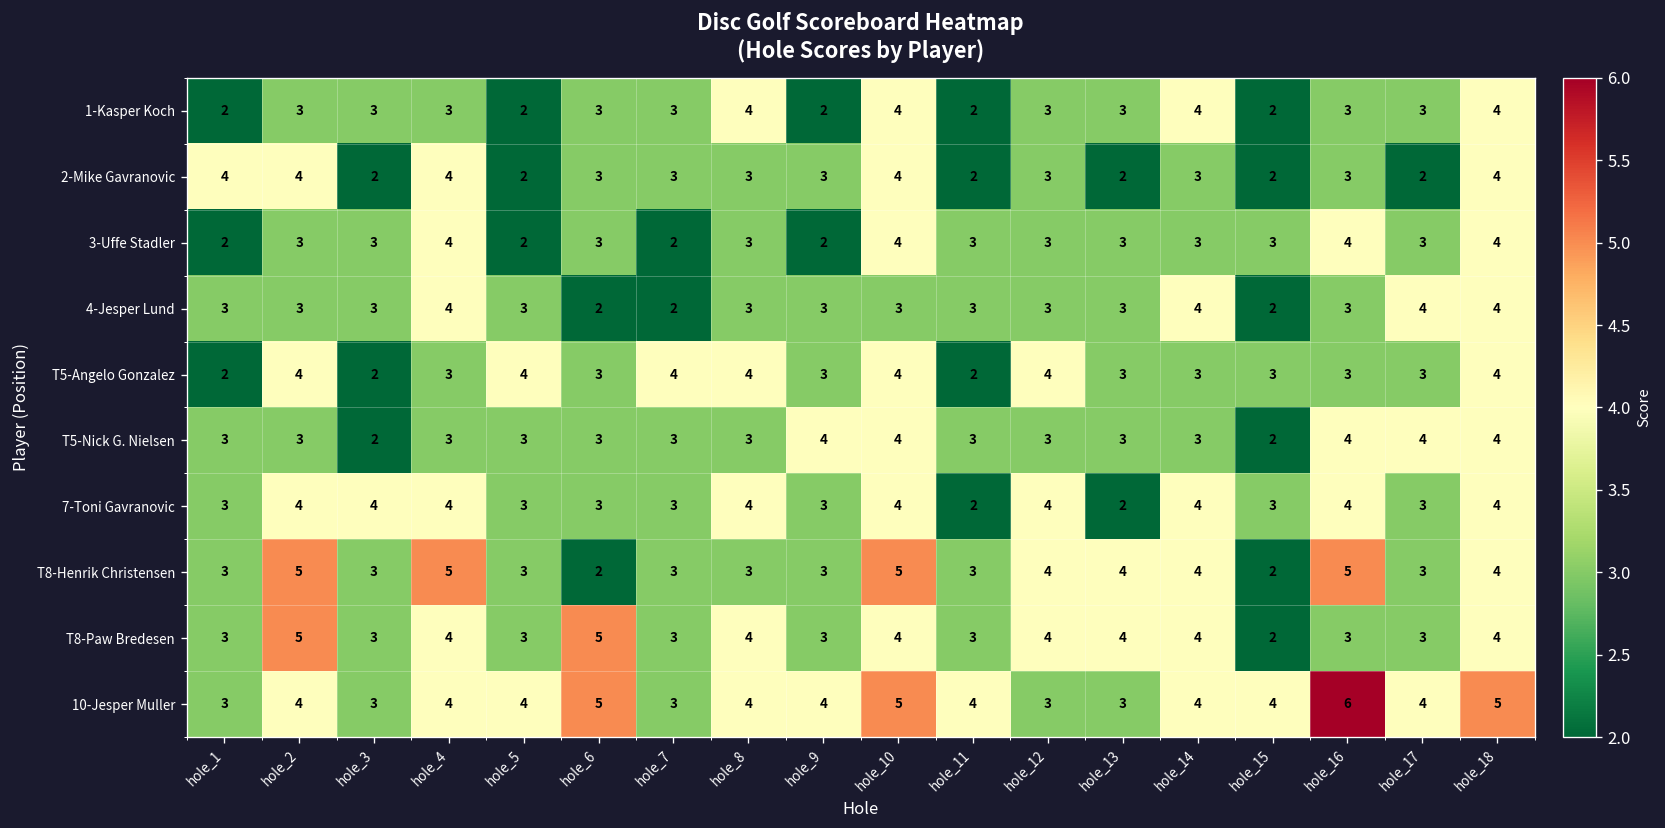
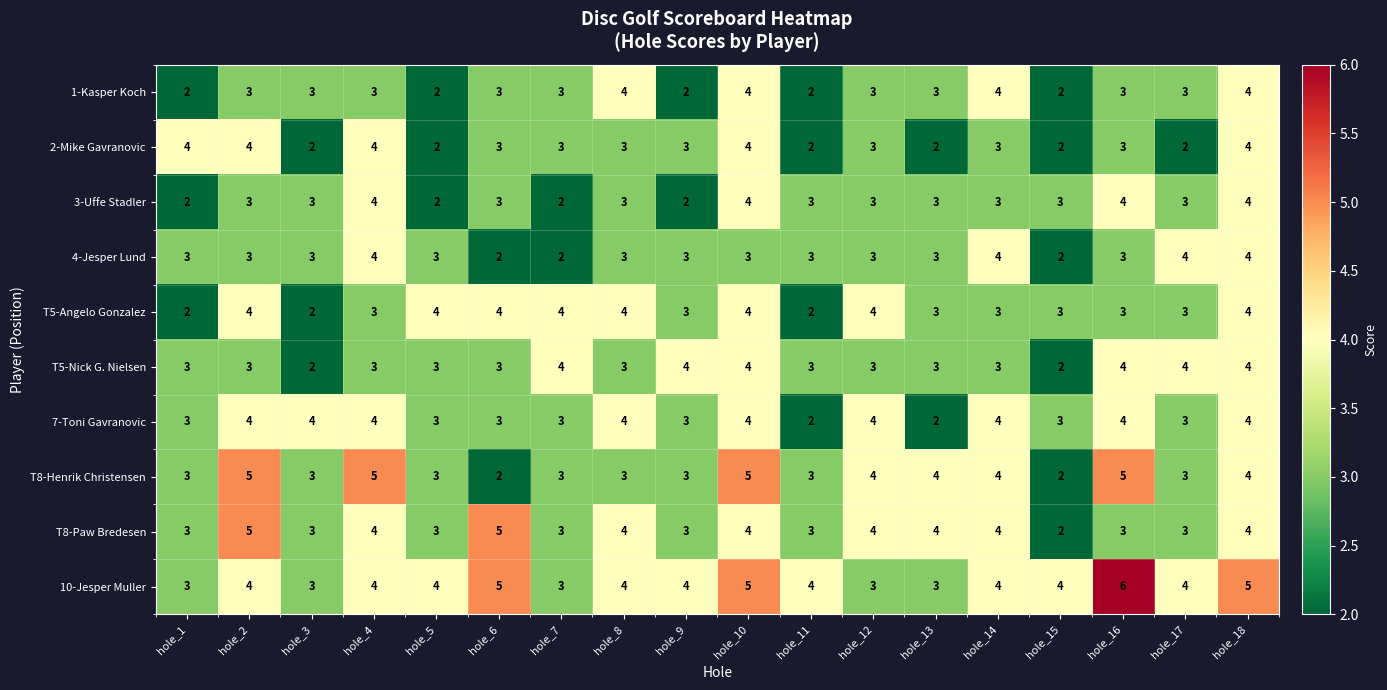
  {
    "1-Kasper Koch": {
      "hole_1": 2,
      "hole_2": 3,
      "hole_3": 3,
      "hole_4": 3,
      "hole_5": 2,
      "hole_6": 3,
      "hole_7": 3,
      "hole_8": 4,
      "hole_9": 2,
      "hole_10": 4,
      "hole_11": 2,
      "hole_12": 3,
      "hole_13": 3,
      "hole_14": 4,
      "hole_15": 2,
      "hole_16": 3,
      "hole_17": 3,
      "hole_18": 4
    },
    "2-Mike Gavranovic": {
      "hole_1": 4,
      "hole_2": 4,
      "hole_3": 2,
      "hole_4": 4,
      "hole_5": 2,
      "hole_6": 3,
      "hole_7": 3,
      "hole_8": 3,
      "hole_9": 3,
      "hole_10": 4,
      "hole_11": 2,
      "hole_12": 3,
      "hole_13": 2,
      "hole_14": 3,
      "hole_15": 2,
      "hole_16": 3,
      "hole_17": 2,
      "hole_18": 4
    },
    "3-Uffe Stadler": {
      "hole_1": 2,
      "hole_2": 3,
      "hole_3": 3,
      "hole_4": 4,
      "hole_5": 2,
      "hole_6": 3,
      "hole_7": 2,
      "hole_8": 3,
      "hole_9": 2,
      "hole_10": 4,
      "hole_11": 3,
      "hole_12": 3,
      "hole_13": 3,
      "hole_14": 3,
      "hole_15": 3,
      "hole_16": 4,
      "hole_17": 3,
      "hole_18": 4
    },
    "4-Jesper Lund": {
      "hole_1": 3,
      "hole_2": 3,
      "hole_3": 3,
      "hole_4": 4,
      "hole_5": 3,
      "hole_6": 2,
      "hole_7": 2,
      "hole_8": 3,
      "hole_9": 3,
      "hole_10": 3,
      "hole_11": 3,
      "hole_12": 3,
      "hole_13": 3,
      "hole_14": 4,
      "hole_15": 2,
      "hole_16": 3,
      "hole_17": 4,
      "hole_18": 4
    },
    "T5-Angelo Gonzalez": {
      "hole_1": 2,
      "hole_2": 4,
      "hole_3": 2,
      "hole_4": 3,
      "hole_5": 4,
-     "hole_6": 3,
+     "hole_6": 4,
      "hole_7": 4,
      "hole_8": 4,
      "hole_9": 3,
      "hole_10": 4,
      "hole_11": 2,
      "hole_12": 4,
      "hole_13": 3,
      "hole_14": 3,
      "hole_15": 3,
      "hole_16": 3,
      "hole_17": 3,
      "hole_18": 4
    },
    "T5-Nick G. Nielsen": {
      "hole_1": 3,
      "hole_2": 3,
      "hole_3": 2,
      "hole_4": 3,
      "hole_5": 3,
      "hole_6": 3,
-     "hole_7": 3,
+     "hole_7": 4,
      "hole_8": 3,
      "hole_9": 4,
      "hole_10": 4,
      "hole_11": 3,
      "hole_12": 3,
      "hole_13": 3,
      "hole_14": 3,
      "hole_15": 2,
      "hole_16": 4,
      "hole_17": 4,
      "hole_18": 4
    },
    "7-Toni Gavranovic": {
      "hole_1": 3,
      "hole_2": 4,
      "hole_3": 4,
      "hole_4": 4,
      "hole_5": 3,
      "hole_6": 3,
      "hole_7": 3,
      "hole_8": 4,
      "hole_9": 3,
      "hole_10": 4,
      "hole_11": 2,
      "hole_12": 4,
      "hole_13": 2,
      "hole_14": 4,
      "hole_15": 3,
      "hole_16": 4,
      "hole_17": 3,
      "hole_18": 4
    },
    "T8-Henrik Christensen": {
      "hole_1": 3,
      "hole_2": 5,
      "hole_3": 3,
      "hole_4": 5,
      "hole_5": 3,
      "hole_6": 2,
      "hole_7": 3,
      "hole_8": 3,
      "hole_9": 3,
      "hole_10": 5,
      "hole_11": 3,
      "hole_12": 4,
      "hole_13": 4,
      "hole_14": 4,
      "hole_15": 2,
      "hole_16": 5,
      "hole_17": 3,
      "hole_18": 4
    },
    "T8-Paw Bredesen": {
      "hole_1": 3,
      "hole_2": 5,
      "hole_3": 3,
      "hole_4": 4,
      "hole_5": 3,
      "hole_6": 5,
      "hole_7": 3,
      "hole_8": 4,
      "hole_9": 3,
      "hole_10": 4,
      "hole_11": 3,
      "hole_12": 4,
      "hole_13": 4,
      "hole_14": 4,
      "hole_15": 2,
      "hole_16": 3,
      "hole_17": 3,
      "hole_18": 4
    },
    "10-Jesper Muller": {
      "hole_1": 3,
      "hole_2": 4,
      "hole_3": 3,
      "hole_4": 4,
      "hole_5": 4,
      "hole_6": 5,
      "hole_7": 3,
      "hole_8": 4,
      "hole_9": 4,
      "hole_10": 5,
      "hole_11": 4,
      "hole_12": 3,
      "hole_13": 3,
      "hole_14": 4,
      "hole_15": 4,
      "hole_16": 6,
      "hole_17": 4,
      "hole_18": 5
    }
  }
